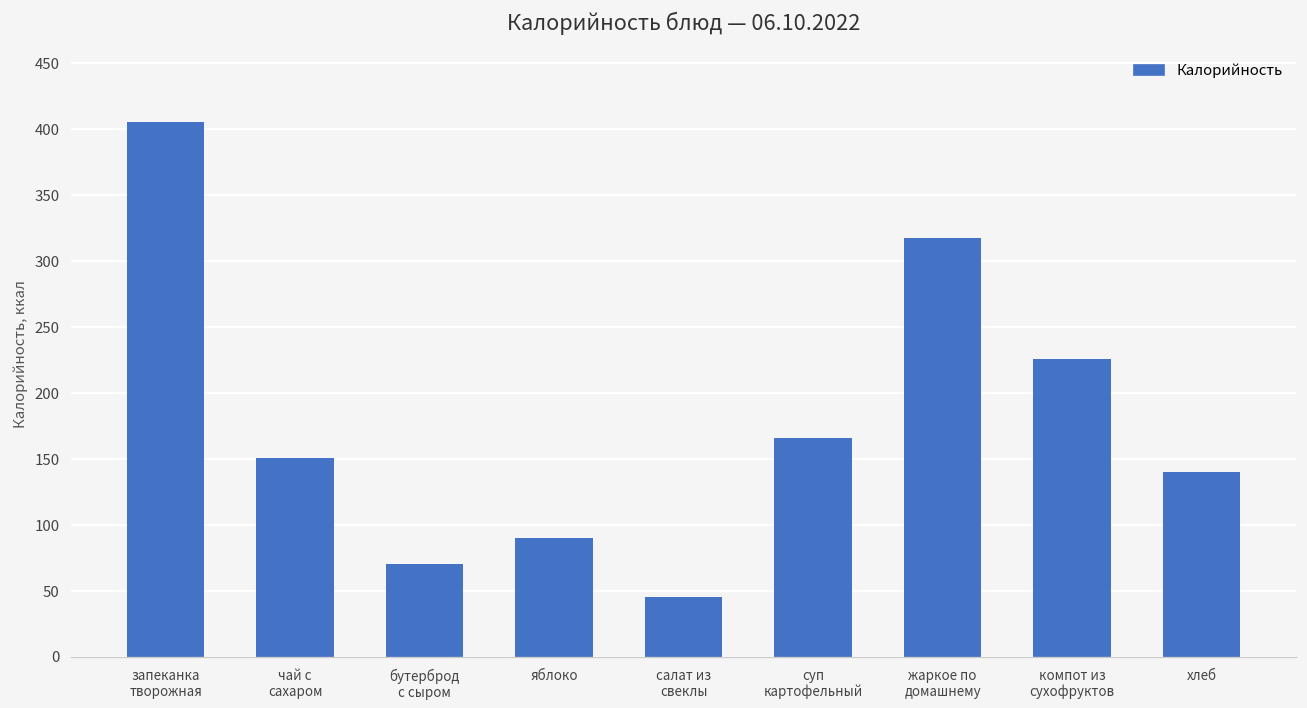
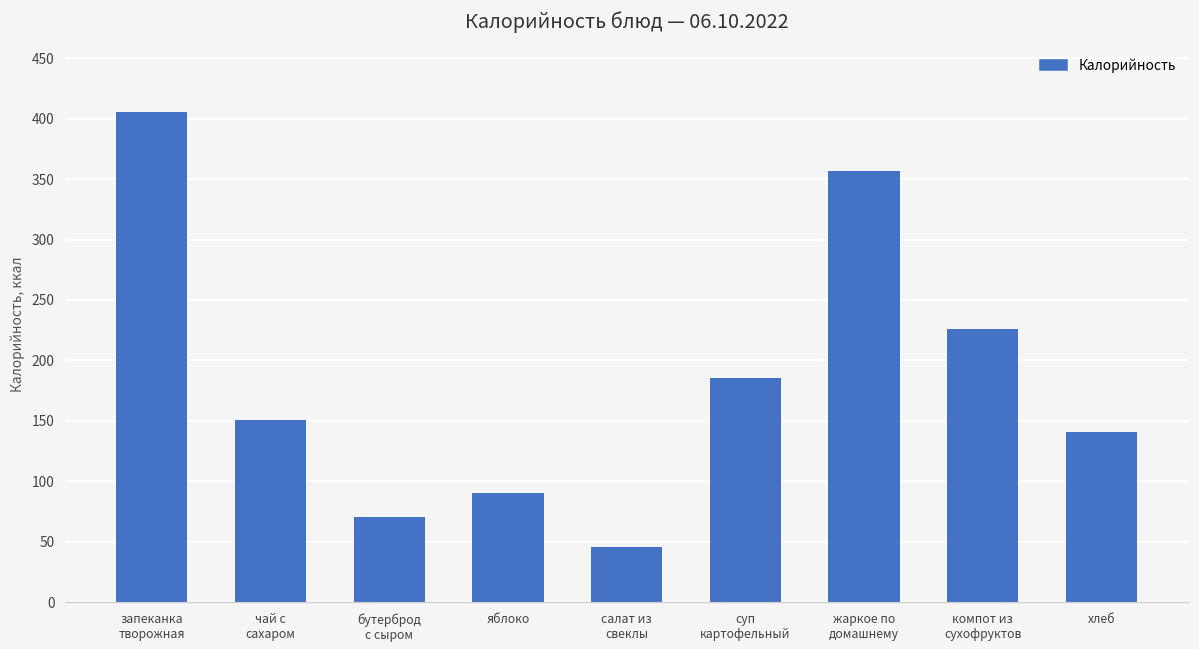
  {
    "запеканка творожная": 406,
    "чай с сахаром": 151,
    "бутерброд с сыром": 70,
    "яблоко": 90,
    "салат из свеклы": 46,
-   "суп картофельный": 166,
-   "жаркое по домашнему": 318,
+   "суп картофельный": 185,
+   "жаркое по домашнему": 357,
    "компот из сухофруктов": 226,
    "хлеб": 141
  }
